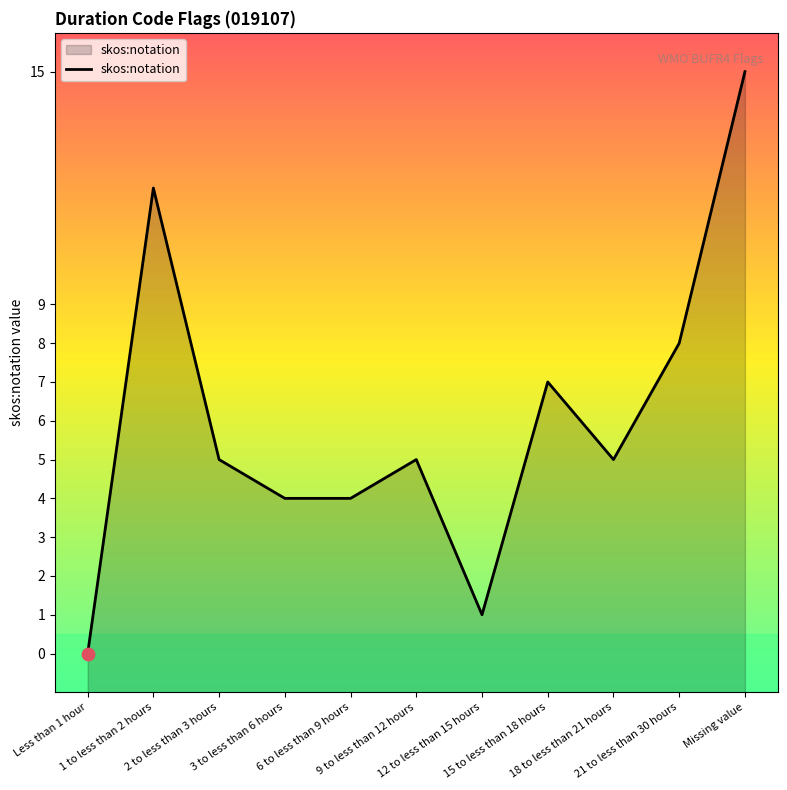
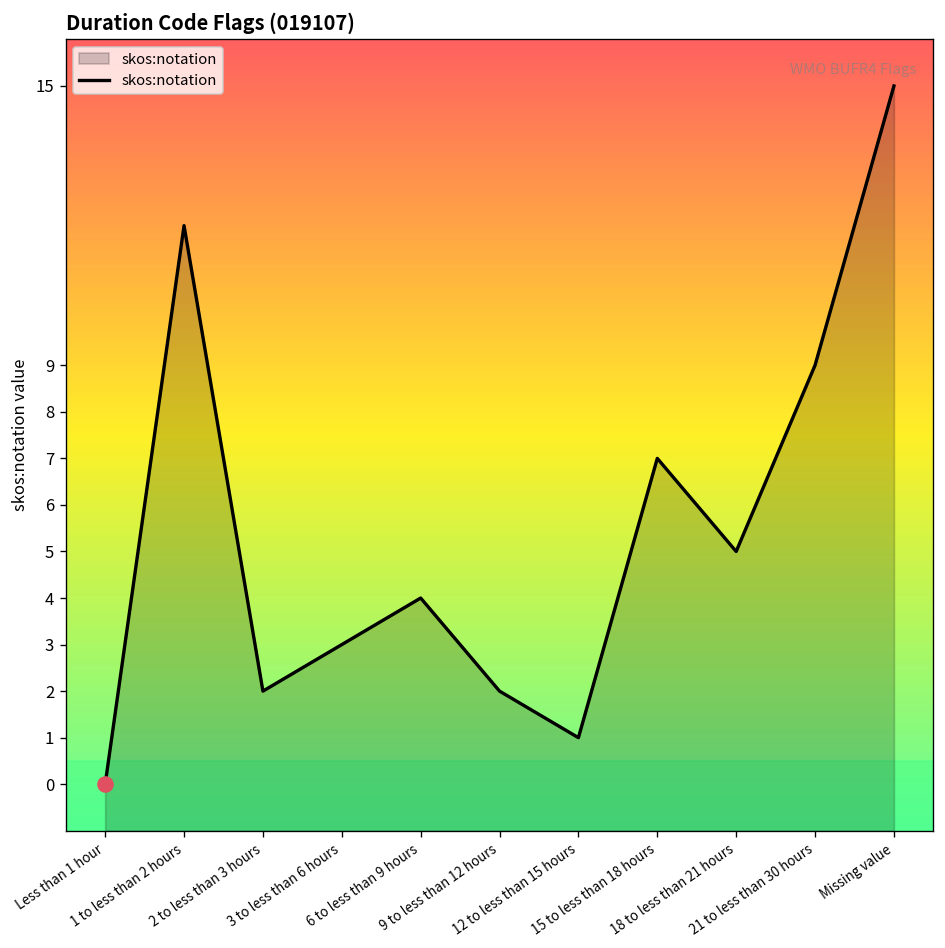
  {
    "skos:notation": {
      "1 to less than 2 hours": 12,
-     "2 to less than 3 hours": 5,
-     "3 to less than 6 hours": 4,
+     "2 to less than 3 hours": 2,
+     "3 to less than 6 hours": 3,
      "6 to less than 9 hours": 4,
-     "9 to less than 12 hours": 5,
+     "9 to less than 12 hours": 2,
      "12 to less than 15 hours": 1,
      "15 to less than 18 hours": 7,
      "18 to less than 21 hours": 5,
-     "21 to less than 30 hours": 8,
+     "21 to less than 30 hours": 9,
      "Missing value": 15
    }
  }
